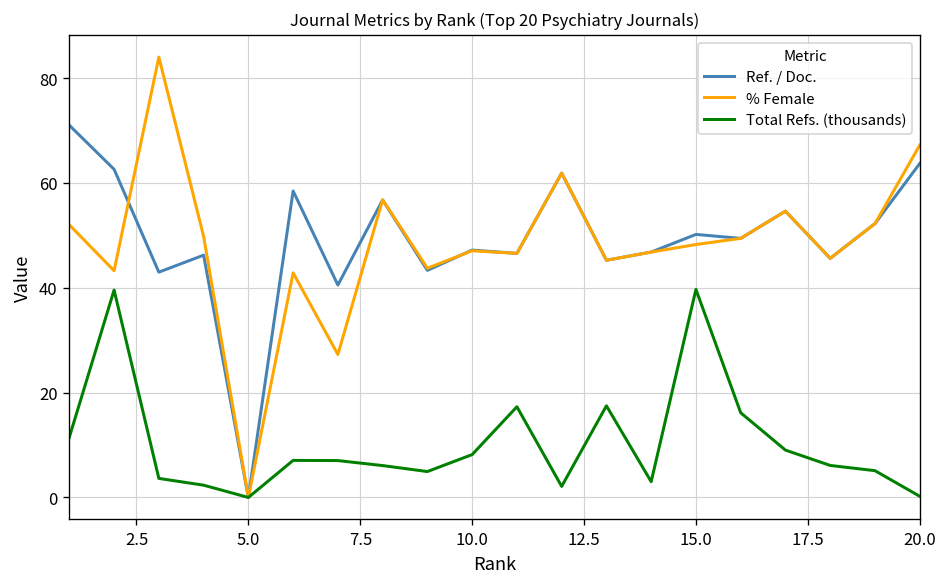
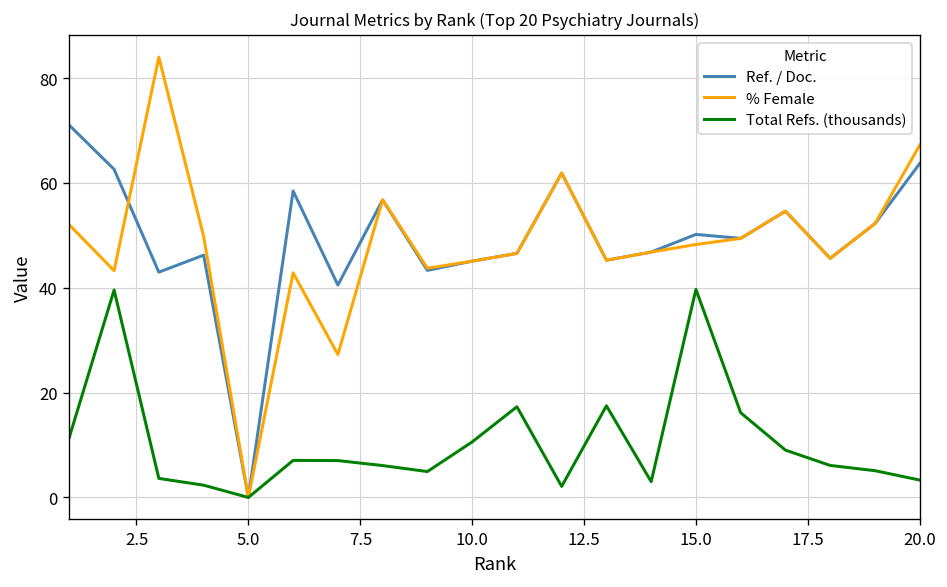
  {
    "Ref. / Doc.": {
-     "10.0": 47,
+     "10.0": 45,
      "15.0": 50,
      "20.0": 64
    },
    "% Female": {
-     "10.0": 47,
+     "10.0": 45,
      "15.0": 48,
      "20.0": 67
    },
    "Total Refs. (thousands)": {
-     "10.0": 8,
+     "10.0": 11,
      "15.0": 40,
-     "20.0": 0
+     "20.0": 3
    }
  }
